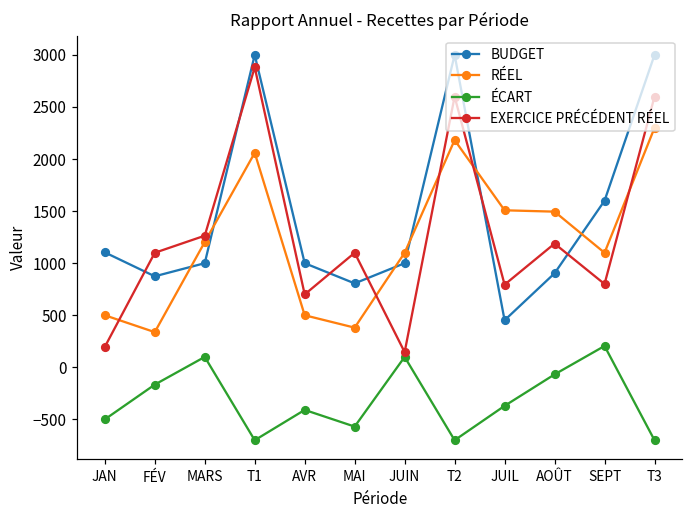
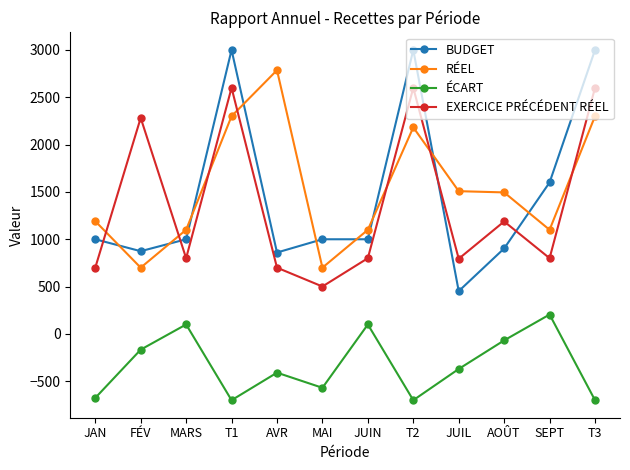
  {
    "BUDGET": {
-     "JAN": 1100,
+     "JAN": 1000,
      "FÉV": 900,
      "MARS": 1000,
      "T1": 3000,
-     "AVR": 1000,
-     "MAI": 800,
+     "AVR": 900,
+     "MAI": 1000,
      "JUIN": 1000,
      "JUIL": 500,
      "AOÛT": 900,
      "SEPT": 1600
    },
    "RÉEL": {
-     "JAN": 500,
-     "FÉV": 300,
-     "MARS": 1200,
-     "T1": 2100,
-     "AVR": 500,
-     "MAI": 400,
+     "JAN": 1200,
+     "FÉV": 700,
+     "MARS": 1100,
+     "T1": 2300,
+     "AVR": 2800,
+     "MAI": 700,
      "JUIN": 1100,
      "T2": 2200,
      "JUIL": 1500,
      "AOÛT": 1500,
      "SEPT": 1100
    },
    "ÉCART": {
-     "JAN": -500,
+     "JAN": -700,
      "FÉV": -200,
      "MARS": 100,
      "T1": -700,
      "AVR": -400,
      "MAI": -600,
      "JUIN": 100,
      "T2": -700,
      "JUIL": -400,
      "AOÛT": -100,
      "SEPT": 200,
      "T3": -700
    },
    "EXERCICE PRÉCÉDENT RÉEL": {
-     "JAN": 200,
-     "FÉV": 1100,
-     "MARS": 1300,
-     "T1": 2900,
+     "JAN": 700,
+     "FÉV": 2300,
+     "MARS": 800,
+     "T1": 2600,
      "AVR": 700,
-     "MAI": 1100,
-     "JUIN": 100,
+     "MAI": 500,
+     "JUIN": 800,
      "JUIL": 800,
      "AOÛT": 1200,
      "SEPT": 800
    }
  }
